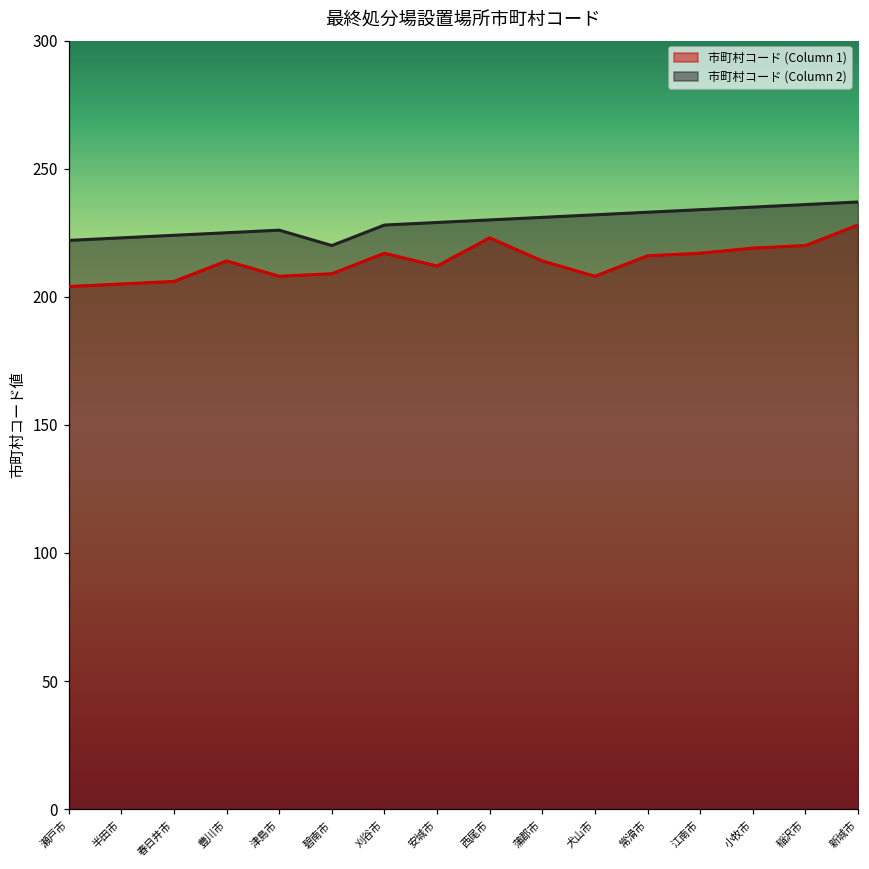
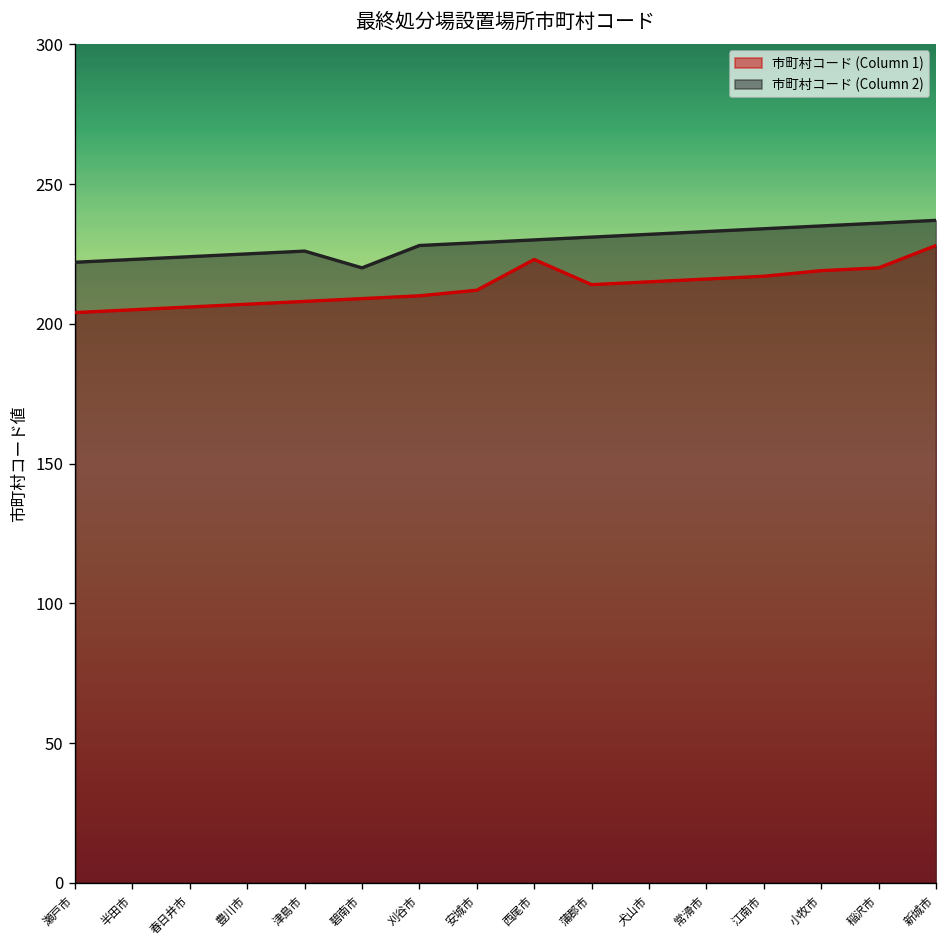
  {
    "市町村コード (Column 1)": {
      "瀬戸市": 204,
      "半田市": 205,
      "春日井市": 206,
-     "豊川市": 214,
+     "豊川市": 207,
      "津島市": 208,
      "碧南市": 209,
-     "刈谷市": 217,
+     "刈谷市": 210,
      "安城市": 212,
      "西尾市": 223,
      "蒲郡市": 214,
-     "犬山市": 208,
+     "犬山市": 215,
      "常滑市": 216,
      "江南市": 217,
      "小牧市": 219,
      "稲沢市": 220,
      "新城市": 228
    },
    "市町村コード (Column 2)": {
      "瀬戸市": 222,
      "半田市": 223,
      "春日井市": 224,
      "豊川市": 225,
      "津島市": 226,
      "碧南市": 220,
      "刈谷市": 228,
      "安城市": 229,
      "西尾市": 230,
      "蒲郡市": 231,
      "犬山市": 232,
      "常滑市": 233,
      "江南市": 234,
      "小牧市": 235,
      "稲沢市": 236,
      "新城市": 237
    }
  }
